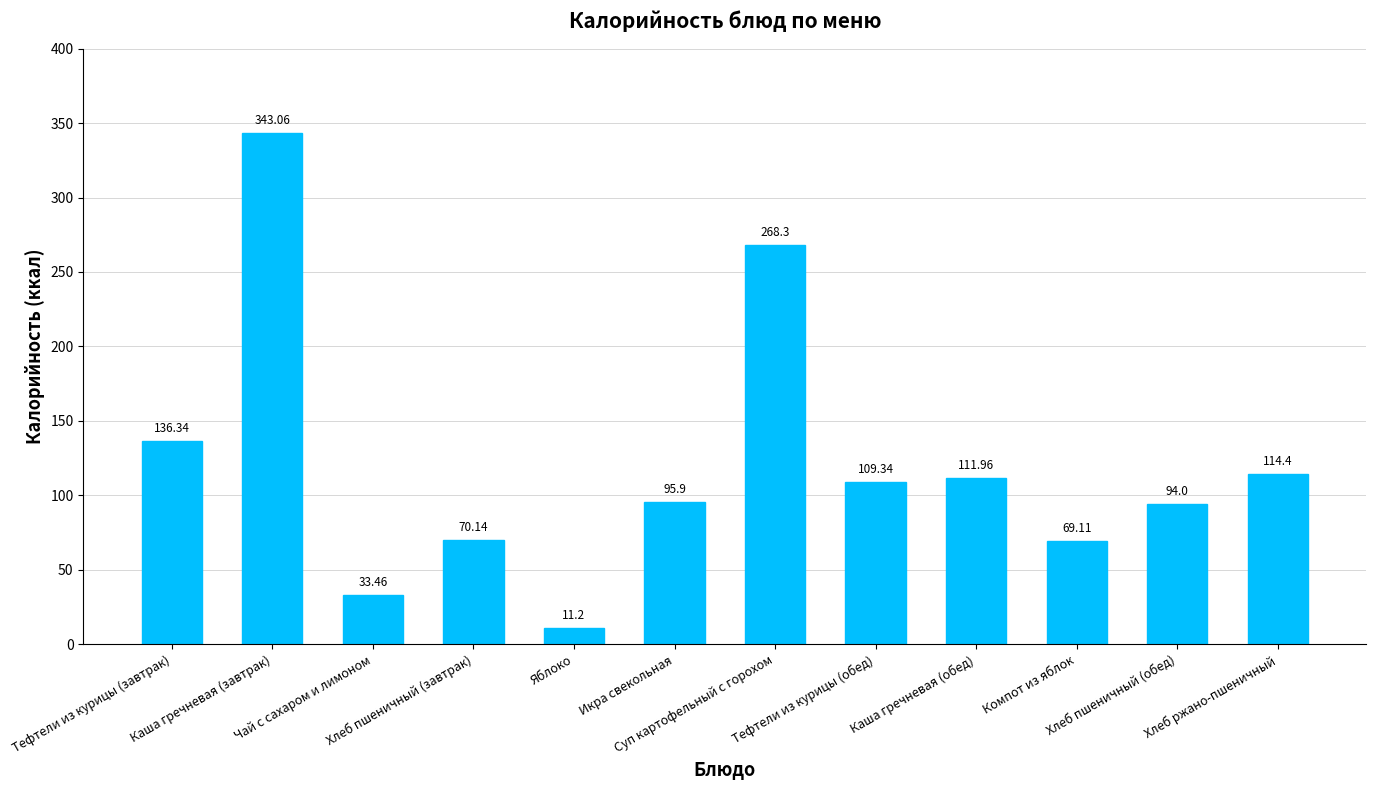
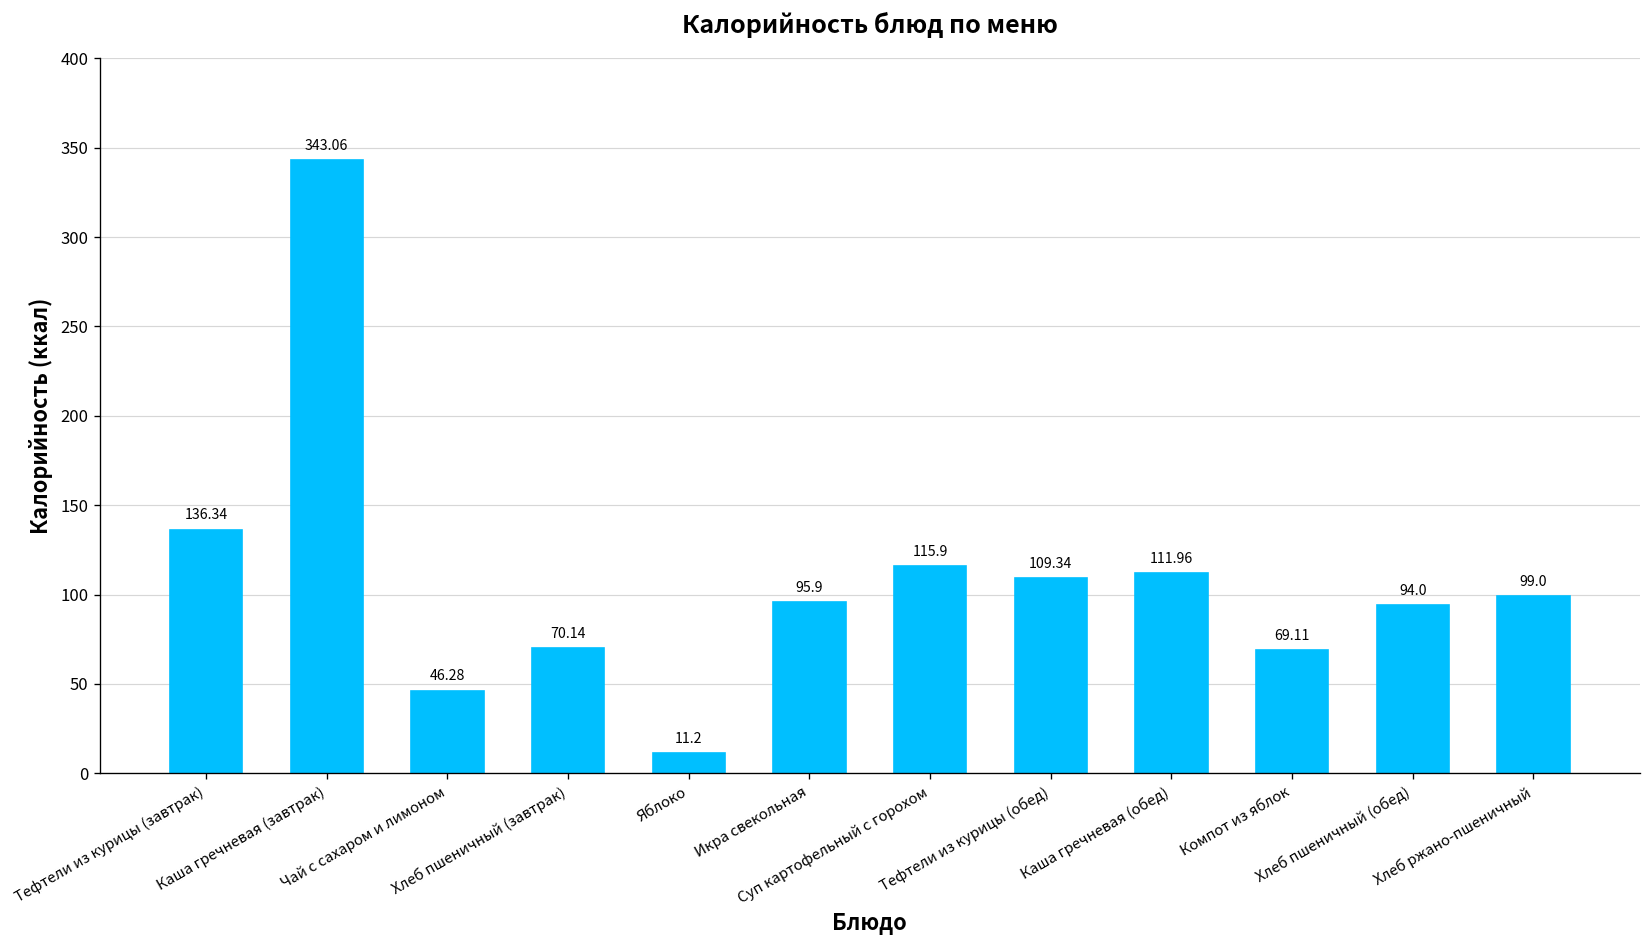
  {
    "Тефтели из курицы (завтрак)": 136.34,
    "Каша гречневая (завтрак)": 343.06,
-   "Чай с сахаром и лимоном": 33.46,
+   "Чай с сахаром и лимоном": 46.28,
    "Хлеб пшеничный (завтрак)": 70.14,
    "Яблоко": 11.2,
    "Икра свекольная": 95.9,
-   "Суп картофельный с горохом": 268.3,
+   "Суп картофельный с горохом": 115.9,
    "Тефтели из курицы (обед)": 109.34,
    "Каша гречневая (обед)": 111.96,
    "Компот из яблок": 69.11,
    "Хлеб пшеничный (обед)": 94.0,
-   "Хлеб ржано-пшеничный": 114.4
+   "Хлеб ржано-пшеничный": 99.0
  }
